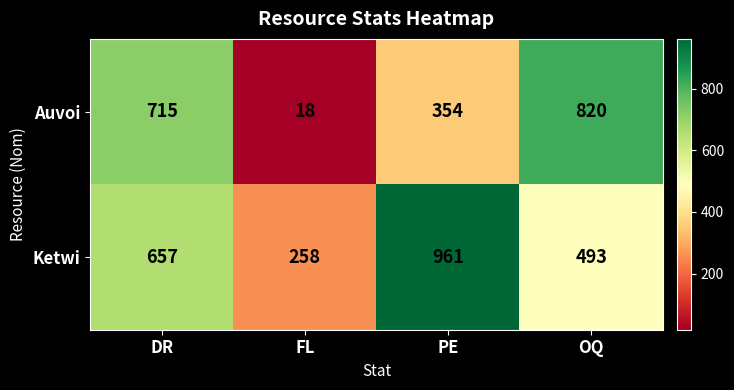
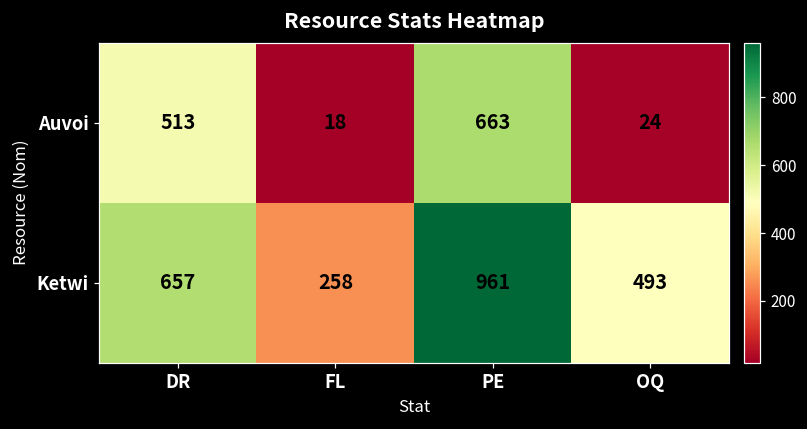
  {
    "Auvoi": {
-     "DR": 715,
+     "DR": 513,
      "FL": 18,
-     "PE": 354,
-     "OQ": 820
+     "PE": 663,
+     "OQ": 24
    },
    "Ketwi": {
      "DR": 657,
      "FL": 258,
      "PE": 961,
      "OQ": 493
    }
  }
